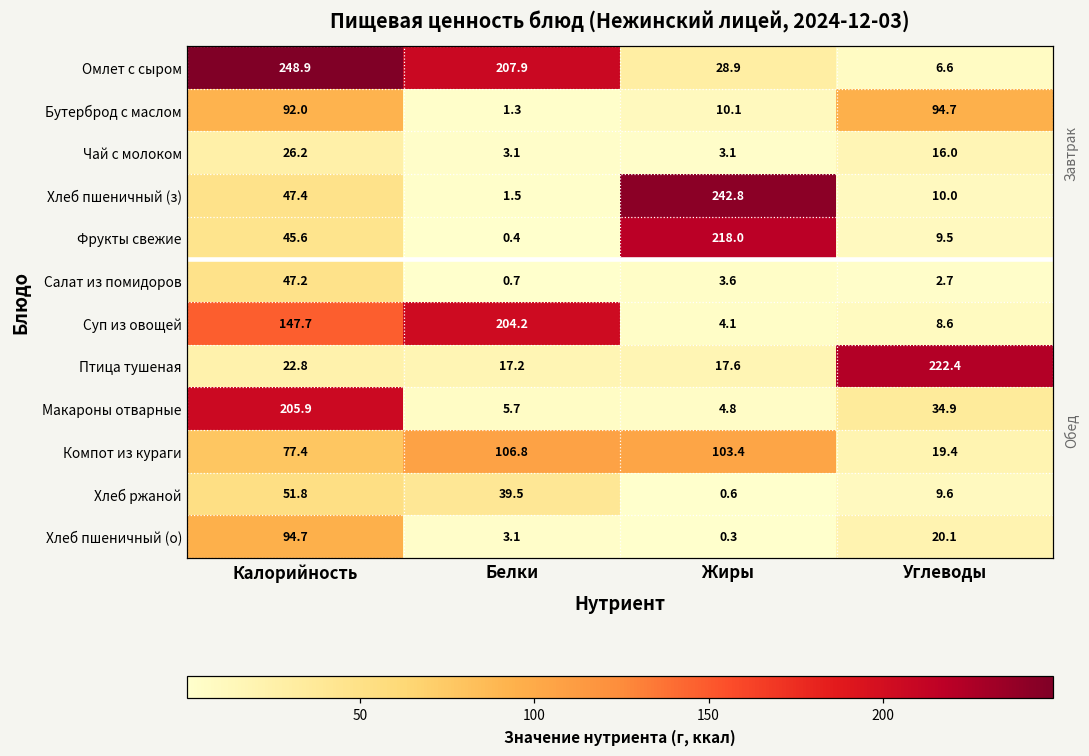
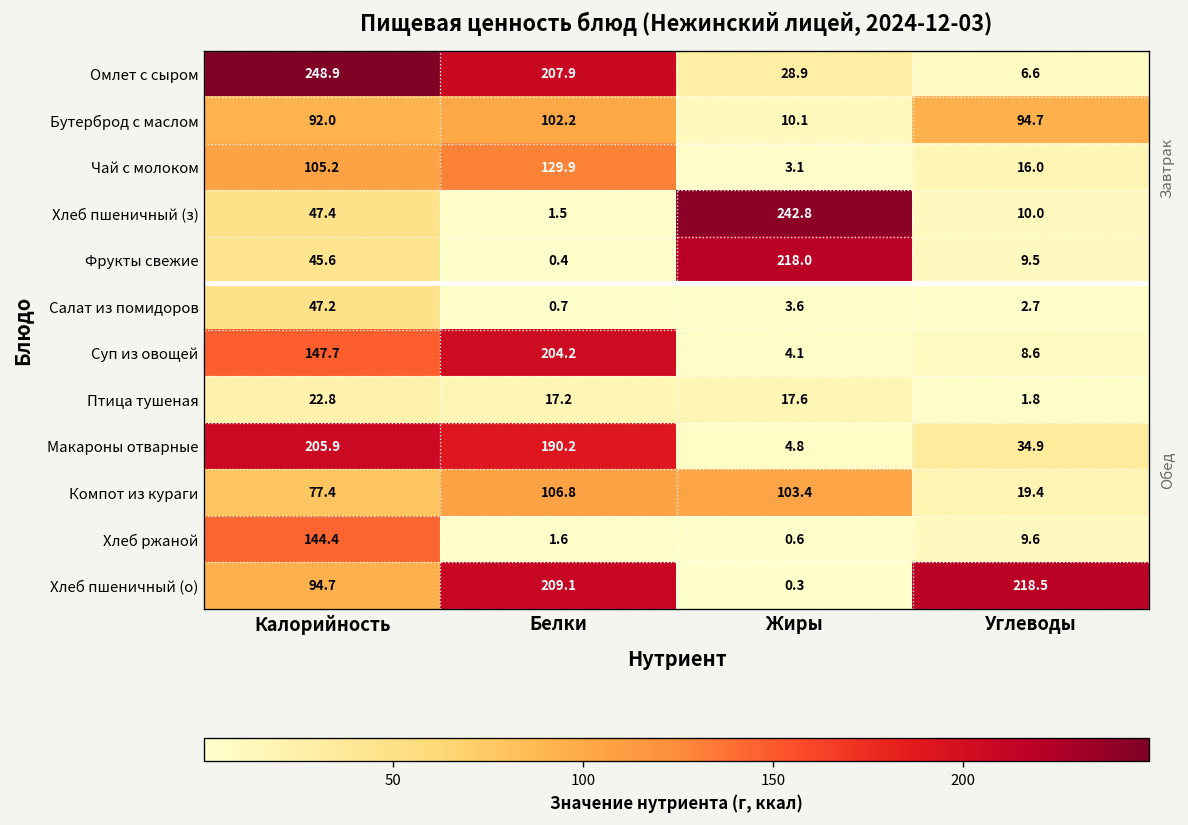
  {
    "Омлет с сыром": {
      "Калорийность": 248.9,
      "Белки": 207.9,
      "Жиры": 28.9,
      "Углеводы": 6.6
    },
    "Бутерброд с маслом": {
      "Калорийность": 92.0,
-     "Белки": 1.3,
+     "Белки": 102.2,
      "Жиры": 10.1,
      "Углеводы": 94.7
    },
    "Чай с молоком": {
-     "Калорийность": 26.2,
-     "Белки": 3.1,
+     "Калорийность": 105.2,
+     "Белки": 129.9,
      "Жиры": 3.1,
      "Углеводы": 16.0
    },
    "Хлеб пшеничный (з)": {
      "Калорийность": 47.4,
      "Белки": 1.5,
      "Жиры": 242.8,
      "Углеводы": 10.0
    },
    "Фрукты свежие": {
      "Калорийность": 45.6,
      "Белки": 0.4,
      "Жиры": 218.0,
      "Углеводы": 9.5
    },
    "Салат из помидоров": {
      "Калорийность": 47.2,
      "Белки": 0.7,
      "Жиры": 3.6,
      "Углеводы": 2.7
    },
    "Суп из овощей": {
      "Калорийность": 147.7,
      "Белки": 204.2,
      "Жиры": 4.1,
      "Углеводы": 8.6
    },
    "Птица тушеная": {
      "Калорийность": 22.8,
      "Белки": 17.2,
      "Жиры": 17.6,
-     "Углеводы": 222.4
+     "Углеводы": 1.8
    },
    "Макароны отварные": {
      "Калорийность": 205.9,
-     "Белки": 5.7,
+     "Белки": 190.2,
      "Жиры": 4.8,
      "Углеводы": 34.9
    },
    "Компот из кураги": {
      "Калорийность": 77.4,
      "Белки": 106.8,
      "Жиры": 103.4,
      "Углеводы": 19.4
    },
    "Хлеб ржаной": {
-     "Калорийность": 51.8,
-     "Белки": 39.5,
+     "Калорийность": 144.4,
+     "Белки": 1.6,
      "Жиры": 0.6,
      "Углеводы": 9.6
    },
    "Хлеб пшеничный (о)": {
      "Калорийность": 94.7,
-     "Белки": 3.1,
+     "Белки": 209.1,
      "Жиры": 0.3,
-     "Углеводы": 20.1
+     "Углеводы": 218.5
    }
  }
